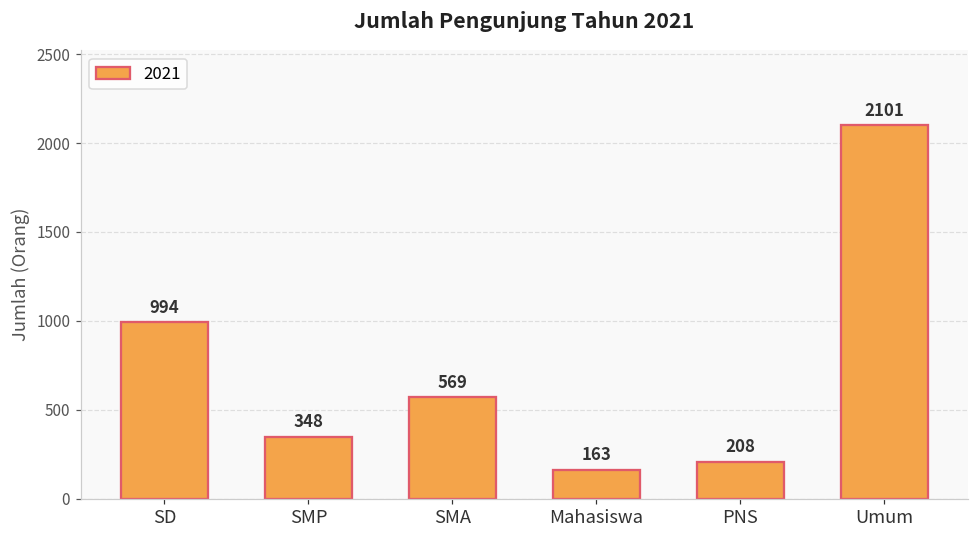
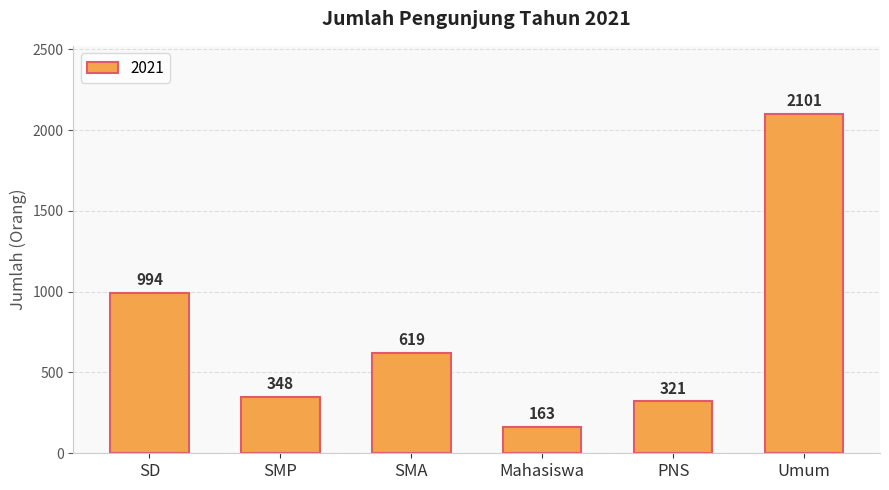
  {
    "SD": 994,
    "SMP": 348,
-   "SMA": 569,
+   "SMA": 619,
    "Mahasiswa": 163,
-   "PNS": 208,
+   "PNS": 321,
    "Umum": 2101
  }
